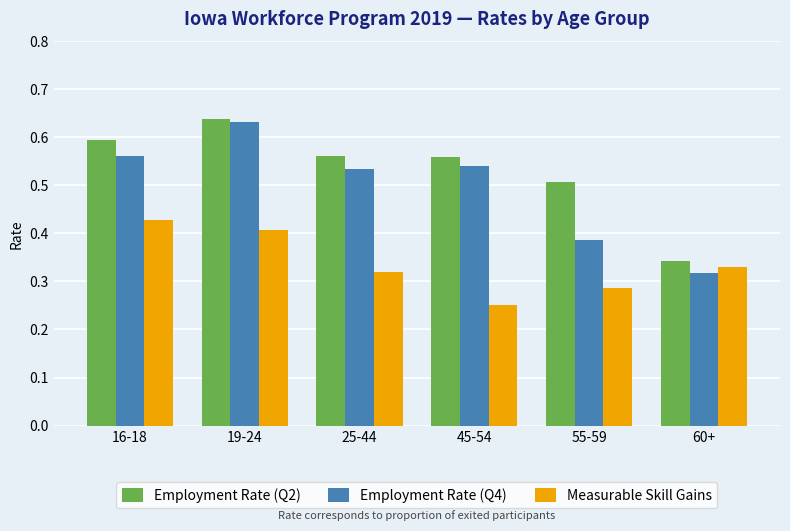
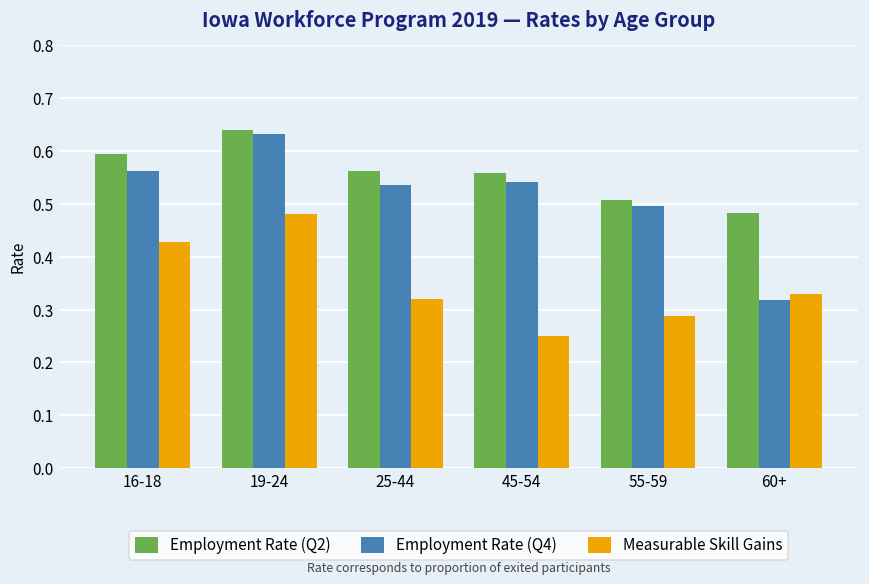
  {
    "Employment Rate (Q2)": {
      "16-18": 0.59,
      "19-24": 0.64,
      "25-44": 0.56,
      "45-54": 0.56,
      "55-59": 0.51,
-     "60+": 0.34
+     "60+": 0.48
    },
    "Employment Rate (Q4)": {
      "16-18": 0.56,
      "19-24": 0.63,
      "25-44": 0.53,
      "45-54": 0.54,
-     "55-59": 0.39,
+     "55-59": 0.50,
      "60+": 0.32
    },
    "Measurable Skill Gains": {
      "16-18": 0.43,
-     "19-24": 0.41,
+     "19-24": 0.48,
      "25-44": 0.32,
      "45-54": 0.25,
      "55-59": 0.29,
      "60+": 0.33
    }
  }
